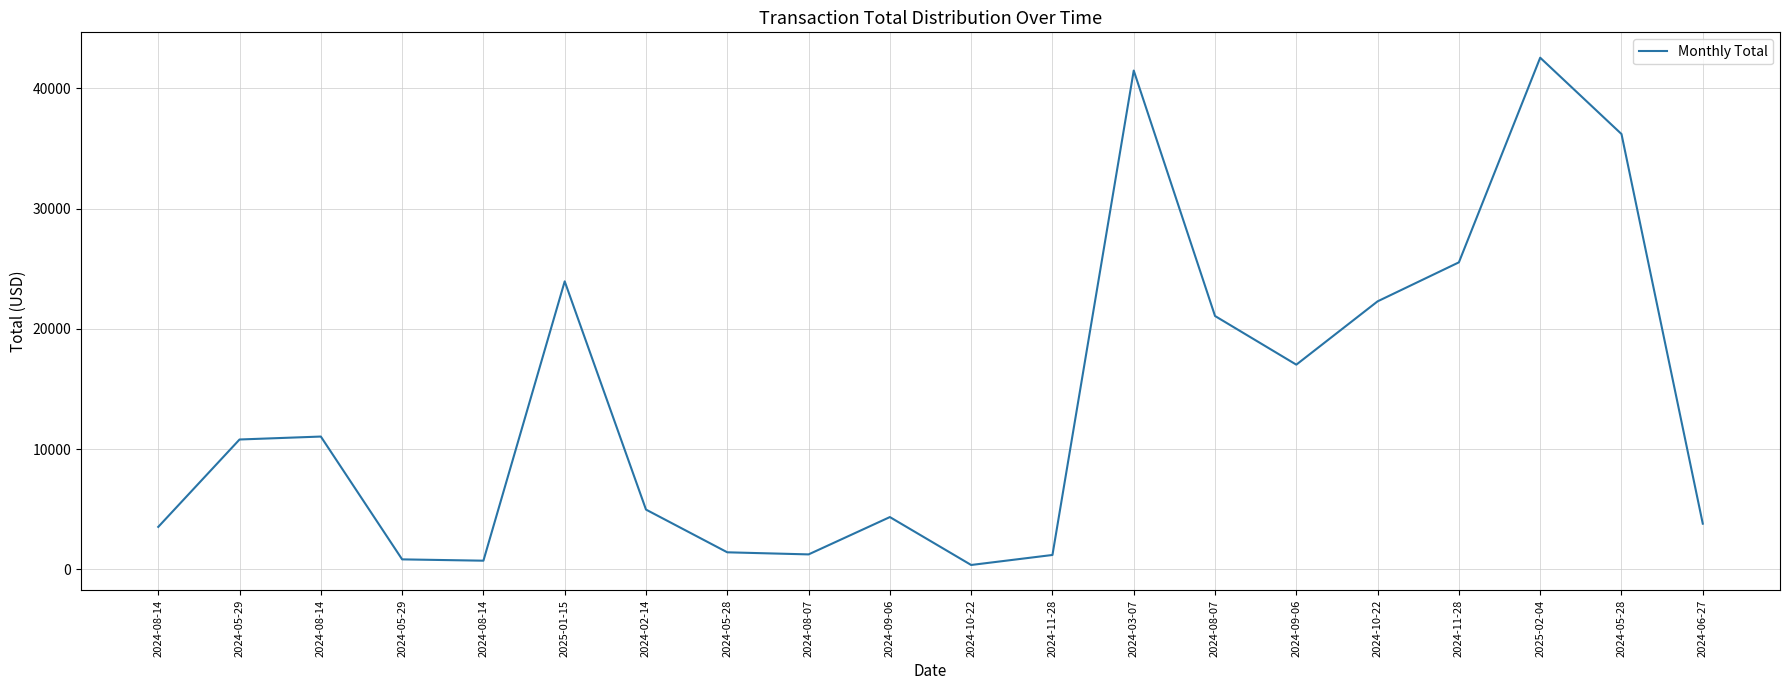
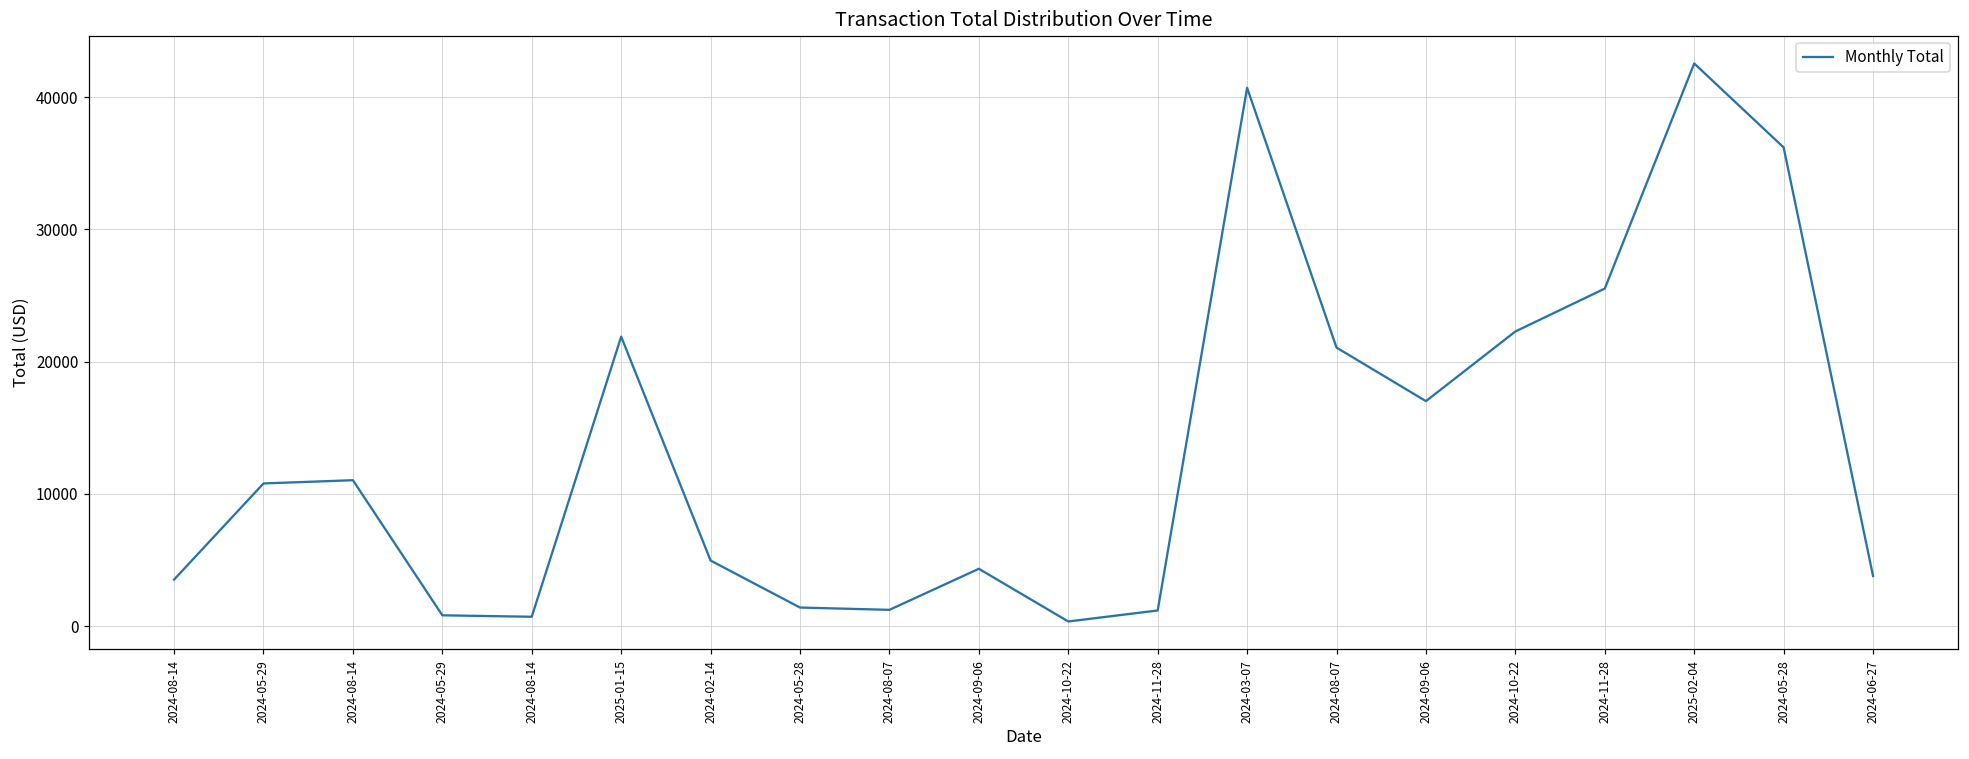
  {
-   "2025-01-15": 23900,
+   "2025-01-15": 21900,
    "2024-02-14": 5000,
-   "2024-03-07": 41500,
+   "2024-03-07": 40700,
    "2025-02-04": 42600,
    "2024-06-27": 3800
  }
